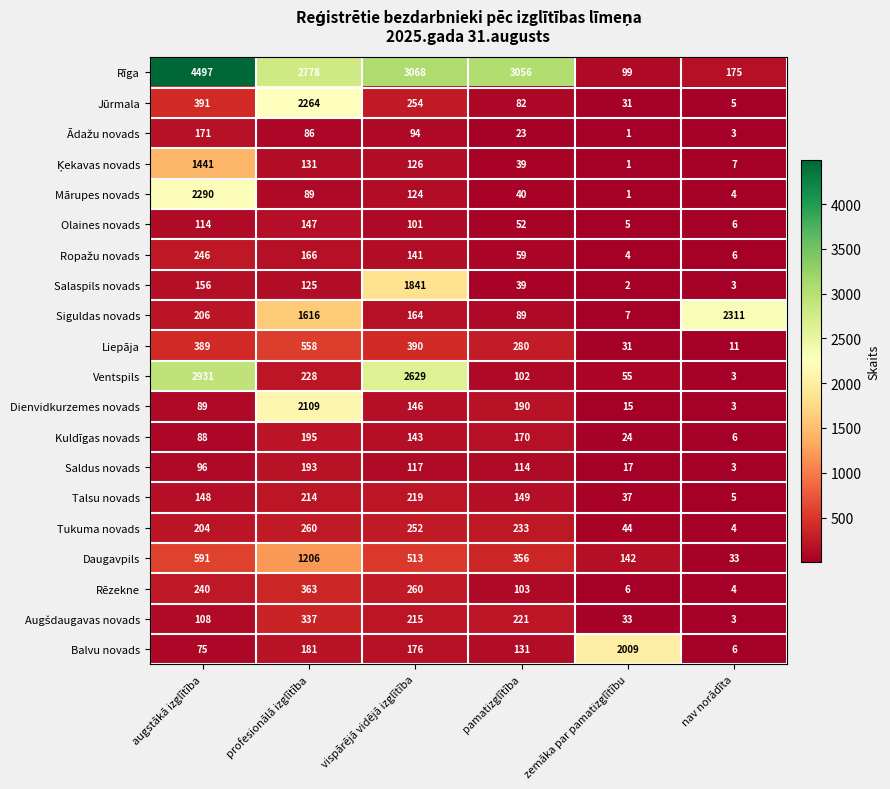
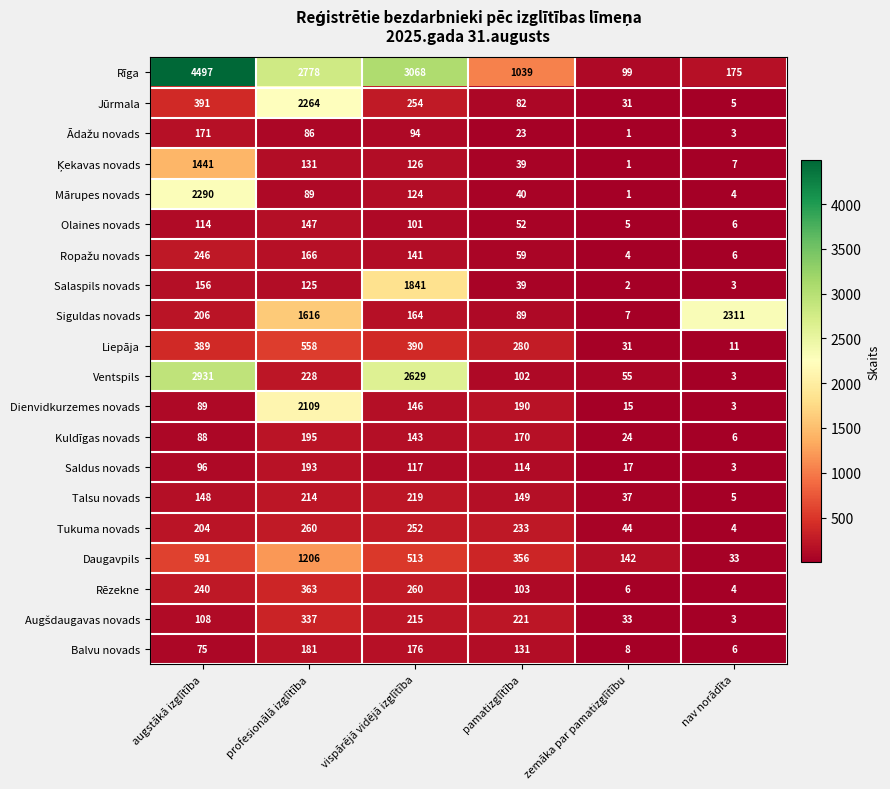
  {
    "Rīga": {
      "augstākā izglītība": 4497,
      "profesionālā izglītība": 2778,
      "vispārējā vidējā izglītība": 3068,
-     "pamatizglītība": 3056,
+     "pamatizglītība": 1039,
      "zemāka par pamatizglītību": 99,
      "nav norādīta": 175
    },
    "Jūrmala": {
      "augstākā izglītība": 391,
      "profesionālā izglītība": 2264,
      "vispārējā vidējā izglītība": 254,
      "pamatizglītība": 82,
      "zemāka par pamatizglītību": 31,
      "nav norādīta": 5
    },
    "Ādažu novads": {
      "augstākā izglītība": 171,
      "profesionālā izglītība": 86,
      "vispārējā vidējā izglītība": 94,
      "pamatizglītība": 23,
      "zemāka par pamatizglītību": 1,
      "nav norādīta": 3
    },
    "Ķekavas novads": {
      "augstākā izglītība": 1441,
      "profesionālā izglītība": 131,
      "vispārējā vidējā izglītība": 126,
      "pamatizglītība": 39,
      "zemāka par pamatizglītību": 1,
      "nav norādīta": 7
    },
    "Mārupes novads": {
      "augstākā izglītība": 2290,
      "profesionālā izglītība": 89,
      "vispārējā vidējā izglītība": 124,
      "pamatizglītība": 40,
      "zemāka par pamatizglītību": 1,
      "nav norādīta": 4
    },
    "Olaines novads": {
      "augstākā izglītība": 114,
      "profesionālā izglītība": 147,
      "vispārējā vidējā izglītība": 101,
      "pamatizglītība": 52,
      "zemāka par pamatizglītību": 5,
      "nav norādīta": 6
    },
    "Ropažu novads": {
      "augstākā izglītība": 246,
      "profesionālā izglītība": 166,
      "vispārējā vidējā izglītība": 141,
      "pamatizglītība": 59,
      "zemāka par pamatizglītību": 4,
      "nav norādīta": 6
    },
    "Salaspils novads": {
      "augstākā izglītība": 156,
      "profesionālā izglītība": 125,
      "vispārējā vidējā izglītība": 1841,
      "pamatizglītība": 39,
      "zemāka par pamatizglītību": 2,
      "nav norādīta": 3
    },
    "Siguldas novads": {
      "augstākā izglītība": 206,
      "profesionālā izglītība": 1616,
      "vispārējā vidējā izglītība": 164,
      "pamatizglītība": 89,
      "zemāka par pamatizglītību": 7,
      "nav norādīta": 2311
    },
    "Liepāja": {
      "augstākā izglītība": 389,
      "profesionālā izglītība": 558,
      "vispārējā vidējā izglītība": 390,
      "pamatizglītība": 280,
      "zemāka par pamatizglītību": 31,
      "nav norādīta": 11
    },
    "Ventspils": {
      "augstākā izglītība": 2931,
      "profesionālā izglītība": 228,
      "vispārējā vidējā izglītība": 2629,
      "pamatizglītība": 102,
      "zemāka par pamatizglītību": 55,
      "nav norādīta": 3
    },
    "Dienvidkurzemes novads": {
      "augstākā izglītība": 89,
      "profesionālā izglītība": 2109,
      "vispārējā vidējā izglītība": 146,
      "pamatizglītība": 190,
      "zemāka par pamatizglītību": 15,
      "nav norādīta": 3
    },
    "Kuldīgas novads": {
      "augstākā izglītība": 88,
      "profesionālā izglītība": 195,
      "vispārējā vidējā izglītība": 143,
      "pamatizglītība": 170,
      "zemāka par pamatizglītību": 24,
      "nav norādīta": 6
    },
    "Saldus novads": {
      "augstākā izglītība": 96,
      "profesionālā izglītība": 193,
      "vispārējā vidējā izglītība": 117,
      "pamatizglītība": 114,
      "zemāka par pamatizglītību": 17,
      "nav norādīta": 3
    },
    "Talsu novads": {
      "augstākā izglītība": 148,
      "profesionālā izglītība": 214,
      "vispārējā vidējā izglītība": 219,
      "pamatizglītība": 149,
      "zemāka par pamatizglītību": 37,
      "nav norādīta": 5
    },
    "Tukuma novads": {
      "augstākā izglītība": 204,
      "profesionālā izglītība": 260,
      "vispārējā vidējā izglītība": 252,
      "pamatizglītība": 233,
      "zemāka par pamatizglītību": 44,
      "nav norādīta": 4
    },
    "Daugavpils": {
      "augstākā izglītība": 591,
      "profesionālā izglītība": 1206,
      "vispārējā vidējā izglītība": 513,
      "pamatizglītība": 356,
      "zemāka par pamatizglītību": 142,
      "nav norādīta": 33
    },
    "Rēzekne": {
      "augstākā izglītība": 240,
      "profesionālā izglītība": 363,
      "vispārējā vidējā izglītība": 260,
      "pamatizglītība": 103,
      "zemāka par pamatizglītību": 6,
      "nav norādīta": 4
    },
    "Augšdaugavas novads": {
      "augstākā izglītība": 108,
      "profesionālā izglītība": 337,
      "vispārējā vidējā izglītība": 215,
      "pamatizglītība": 221,
      "zemāka par pamatizglītību": 33,
      "nav norādīta": 3
    },
    "Balvu novads": {
      "augstākā izglītība": 75,
      "profesionālā izglītība": 181,
      "vispārējā vidējā izglītība": 176,
      "pamatizglītība": 131,
-     "zemāka par pamatizglītību": 2009,
+     "zemāka par pamatizglītību": 8,
      "nav norādīta": 6
    }
  }
